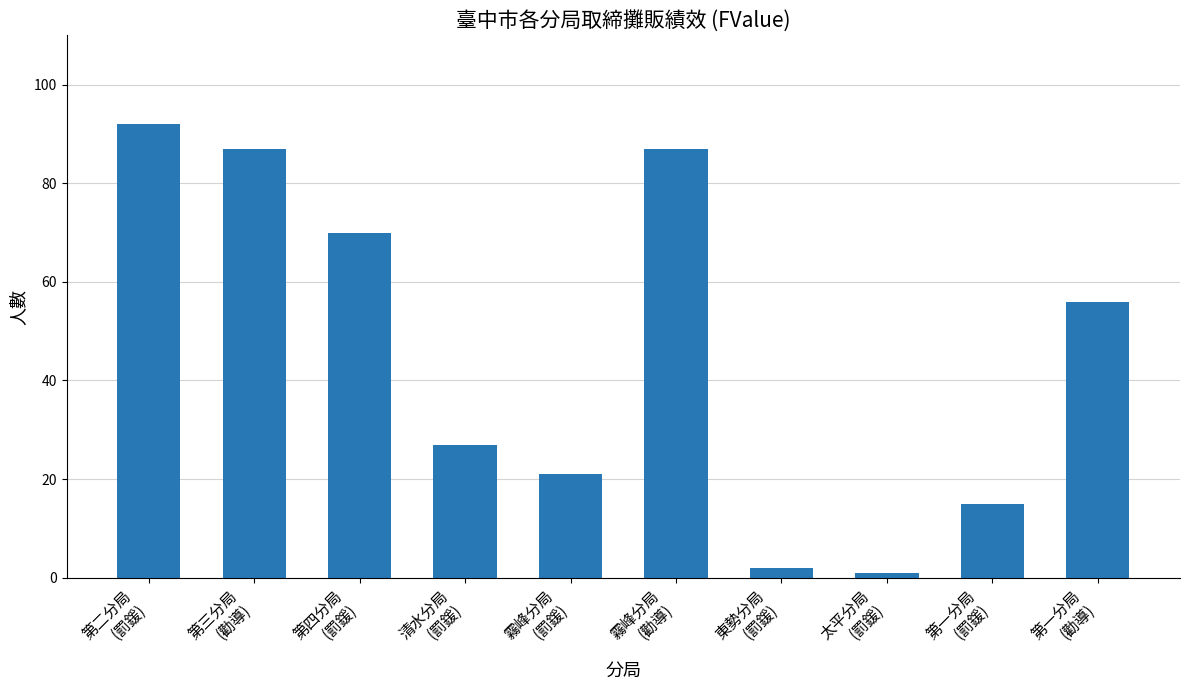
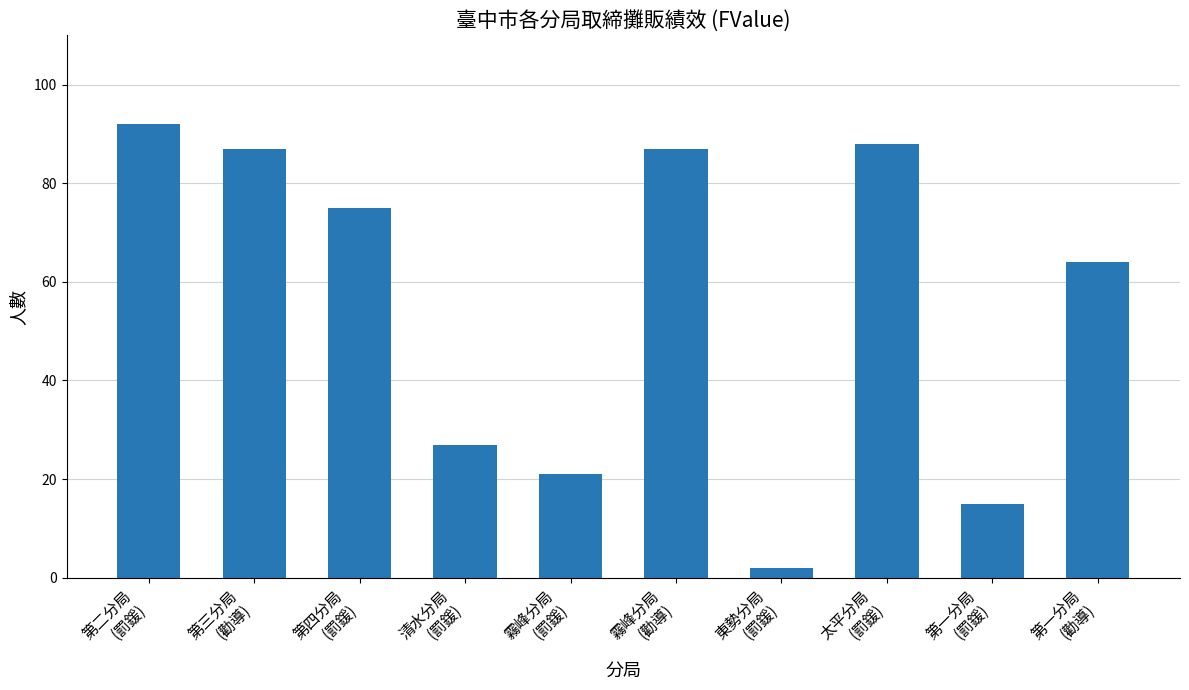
  {
    "第二分局 (罰鍰)": 92,
    "第三分局 (勸導)": 87,
-   "第四分局 (罰鍰)": 70,
+   "第四分局 (罰鍰)": 75,
    "清水分局 (罰鍰)": 27,
    "霧峰分局 (罰鍰)": 21,
    "霧峰分局 (勸導)": 87,
    "東勢分局 (罰鍰)": 2,
-   "太平分局 (罰鍰)": 1,
+   "太平分局 (罰鍰)": 88,
    "第一分局 (罰鍰)": 15,
-   "第一分局 (勸導)": 56
+   "第一分局 (勸導)": 64
  }
